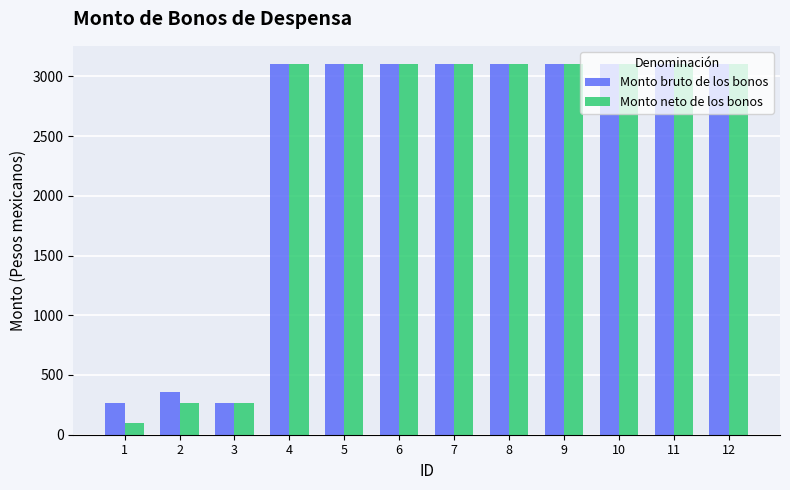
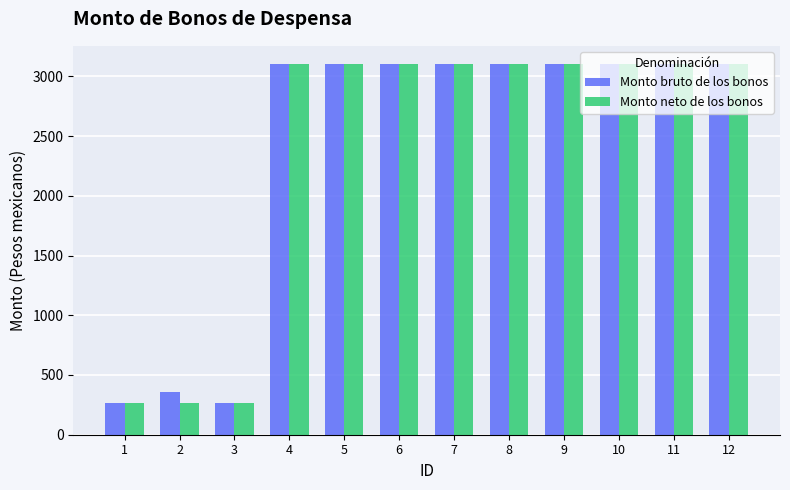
  {
    "Monto bruto de los bonos": {
      "1": 260,
      "2": 360,
      "3": 260,
      "4": 3100,
      "5": 3100,
      "6": 3100,
      "7": 3100,
      "8": 3100,
      "9": 3100
    },
    "Monto neto de los bonos": {
-     "1": 100,
+     "1": 260,
      "2": 260,
      "3": 260,
      "4": 3100,
      "5": 3100,
      "6": 3100,
      "7": 3100,
      "8": 3100,
      "9": 3100
    }
  }
